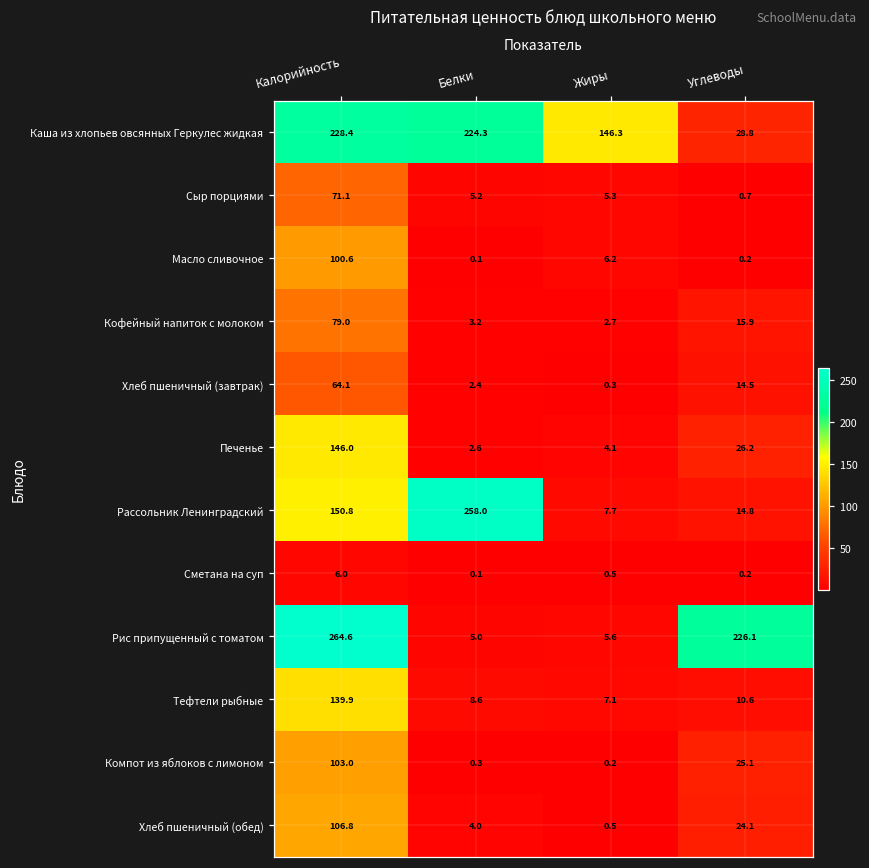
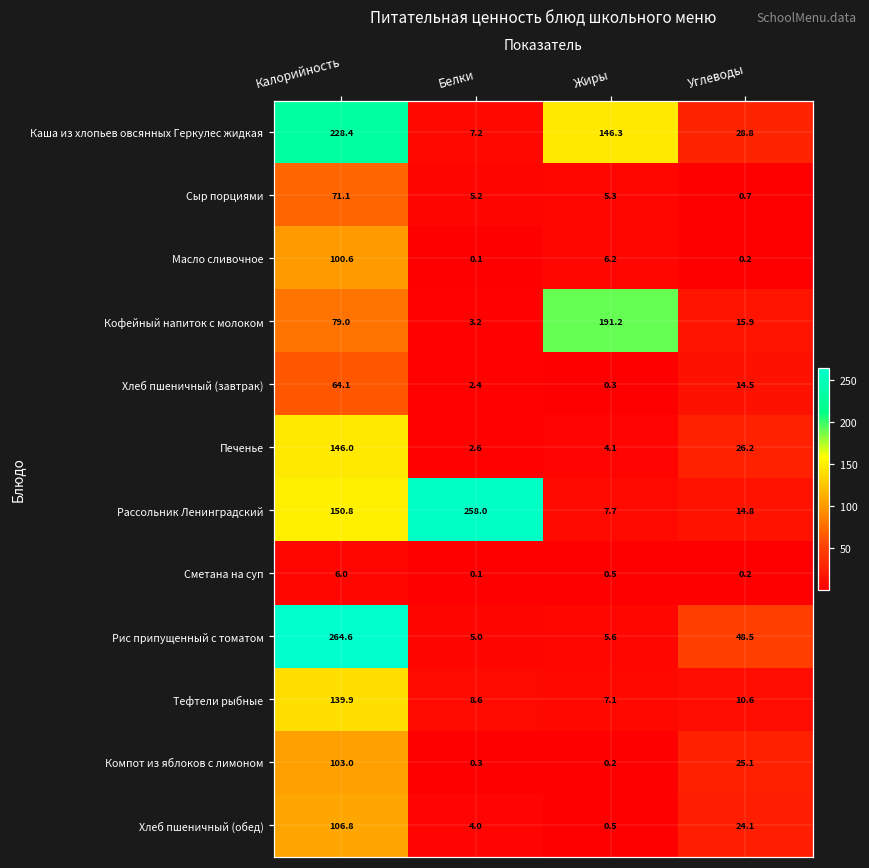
  {
    "Каша из хлопьев овсянных Геркулес жидкая": {
      "Калорийность": 228.4,
-     "Белки": 224.3,
+     "Белки": 7.2,
      "Жиры": 146.3,
      "Углеводы": 28.8
    },
    "Сыр порциями": {
      "Калорийность": 71.1,
      "Белки": 5.2,
      "Жиры": 5.3,
      "Углеводы": 0.7
    },
    "Масло сливочное": {
      "Калорийность": 100.6,
      "Белки": 0.1,
      "Жиры": 6.2,
      "Углеводы": 0.2
    },
    "Кофейный напиток с молоком": {
      "Калорийность": 79.0,
      "Белки": 3.2,
-     "Жиры": 2.7,
+     "Жиры": 191.2,
      "Углеводы": 15.9
    },
    "Хлеб пшеничный (завтрак)": {
      "Калорийность": 64.1,
      "Белки": 2.4,
      "Жиры": 0.3,
      "Углеводы": 14.5
    },
    "Печенье": {
      "Калорийность": 146.0,
      "Белки": 2.6,
      "Жиры": 4.1,
      "Углеводы": 26.2
    },
    "Рассольник Ленинградский": {
      "Калорийность": 150.8,
      "Белки": 258.0,
      "Жиры": 7.7,
      "Углеводы": 14.8
    },
    "Сметана на суп": {
      "Калорийность": 6.0,
      "Белки": 0.1,
      "Жиры": 0.5,
      "Углеводы": 0.2
    },
    "Рис припущенный с томатом": {
      "Калорийность": 264.6,
      "Белки": 5.0,
      "Жиры": 5.6,
-     "Углеводы": 226.1
+     "Углеводы": 48.5
    },
    "Тефтели рыбные": {
      "Калорийность": 139.9,
      "Белки": 8.6,
      "Жиры": 7.1,
      "Углеводы": 10.6
    },
    "Компот из яблоков с лимоном": {
      "Калорийность": 103.0,
      "Белки": 0.3,
      "Жиры": 0.2,
      "Углеводы": 25.1
    },
    "Хлеб пшеничный (обед)": {
      "Калорийность": 106.8,
      "Белки": 4.0,
      "Жиры": 0.5,
      "Углеводы": 24.1
    }
  }
